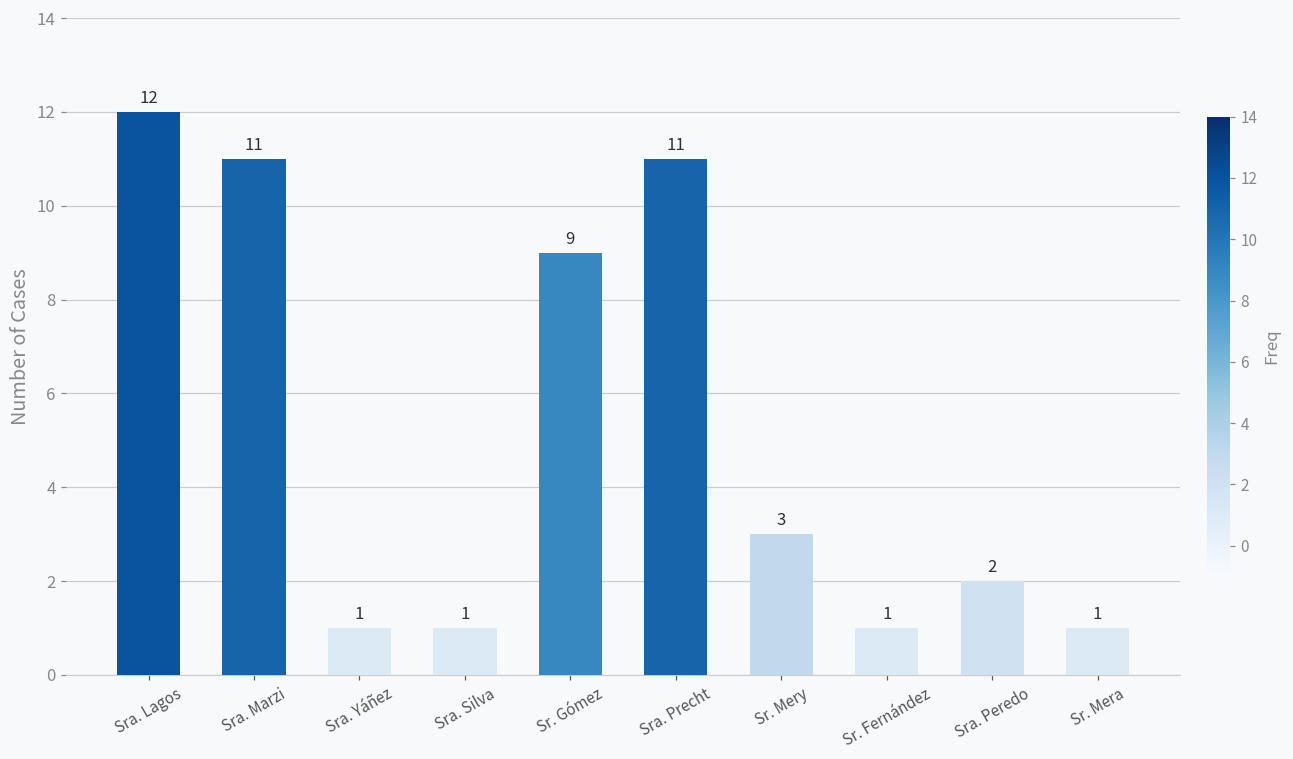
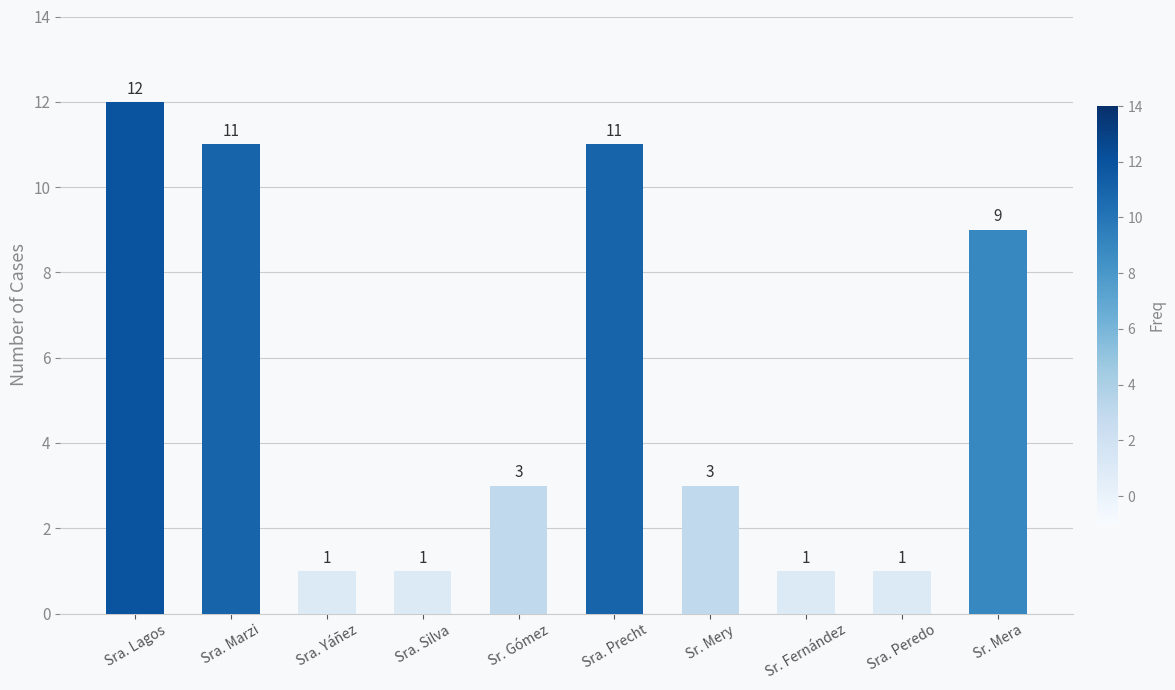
  {
    "Sra. Lagos": 12,
    "Sra. Marzi": 11,
    "Sra. Yáñez": 1,
    "Sra. Silva": 1,
-   "Sr. Gómez": 9,
+   "Sr. Gómez": 3,
    "Sra. Precht": 11,
    "Sr. Mery": 3,
    "Sr. Fernández": 1,
-   "Sra. Peredo": 2,
-   "Sr. Mera": 1
+   "Sra. Peredo": 1,
+   "Sr. Mera": 9
  }
